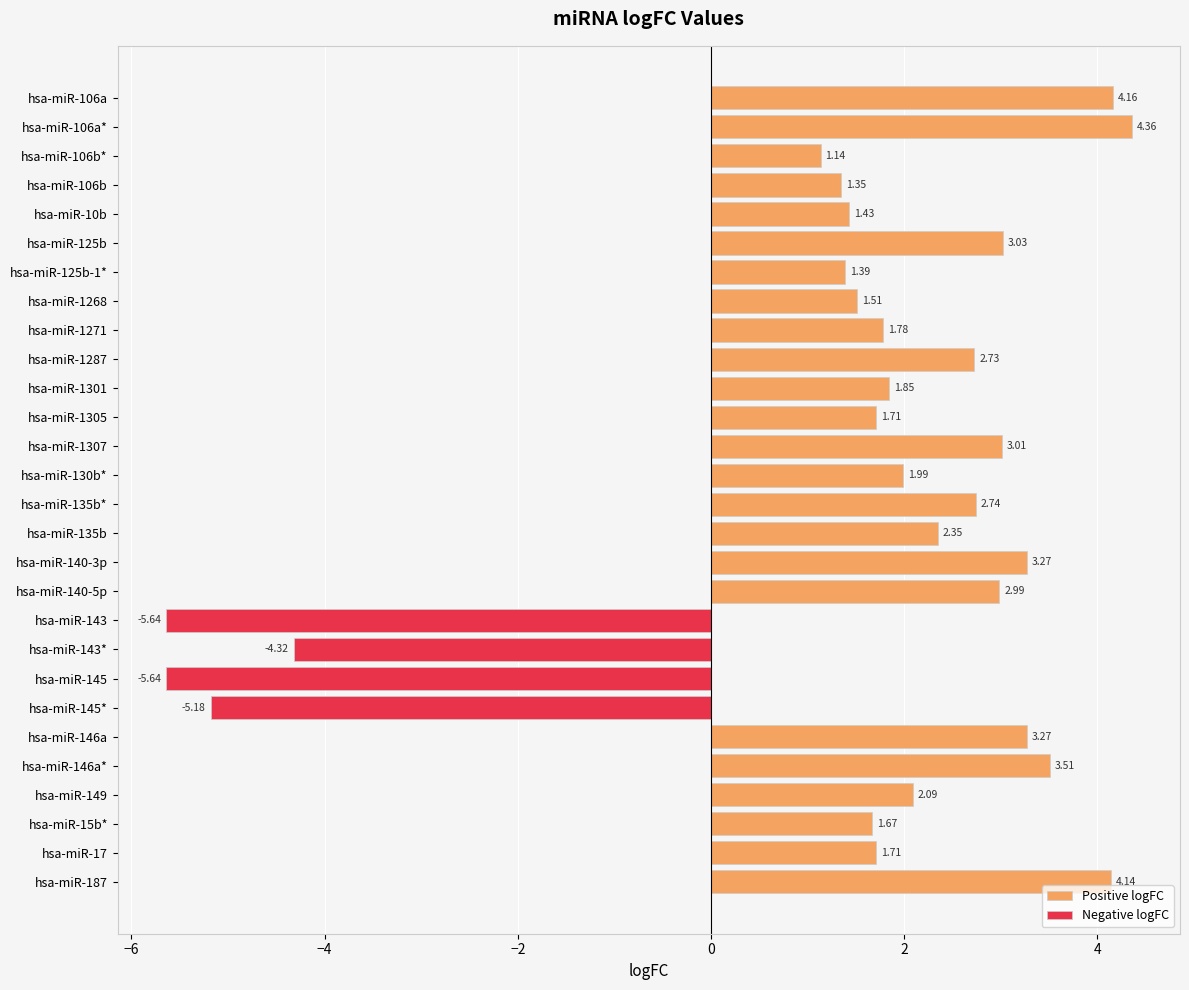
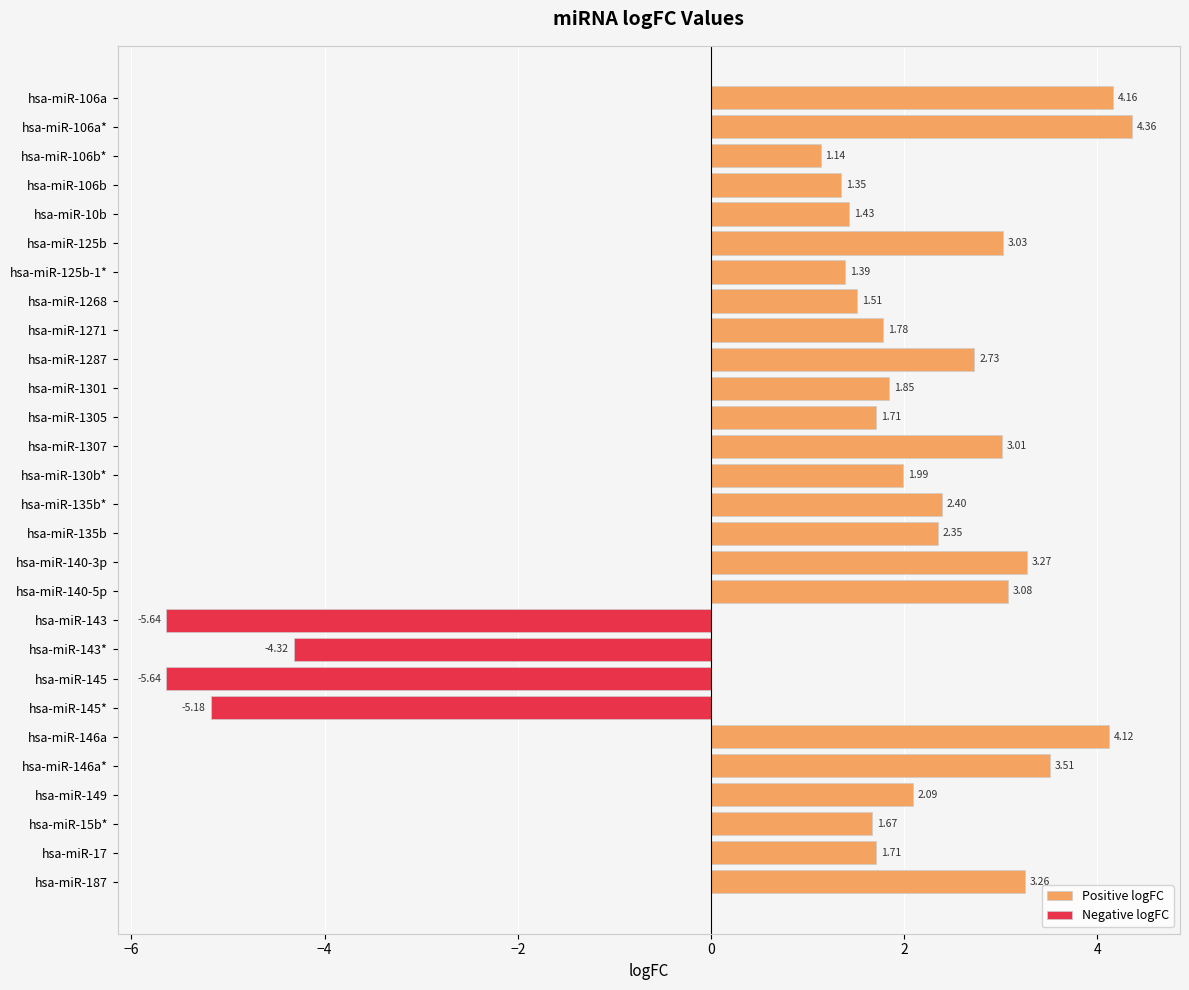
  {
    "Positive logFC": {
      "hsa-miR-106a": 4.16,
      "hsa-miR-106a*": 4.36,
      "hsa-miR-106b*": 1.14,
      "hsa-miR-106b": 1.35,
      "hsa-miR-10b": 1.43,
      "hsa-miR-125b": 3.03,
      "hsa-miR-125b-1*": 1.39,
      "hsa-miR-1268": 1.51,
      "hsa-miR-1271": 1.78,
      "hsa-miR-1287": 2.73,
      "hsa-miR-1301": 1.85,
      "hsa-miR-1305": 1.71,
      "hsa-miR-1307": 3.01,
      "hsa-miR-130b*": 1.99,
-     "hsa-miR-135b*": 2.74,
+     "hsa-miR-135b*": 2.40,
      "hsa-miR-135b": 2.35,
      "hsa-miR-140-3p": 3.27,
-     "hsa-miR-140-5p": 2.99,
-     "hsa-miR-146a": 3.27,
+     "hsa-miR-140-5p": 3.08,
+     "hsa-miR-146a": 4.12,
      "hsa-miR-146a*": 3.51,
      "hsa-miR-149": 2.09,
      "hsa-miR-15b*": 1.67,
      "hsa-miR-17": 1.71,
-     "hsa-miR-187": 4.1
+     "hsa-miR-187": 3.3
    },
    "Negative logFC": {
      "hsa-miR-143": -5.64,
      "hsa-miR-143*": -4.32,
      "hsa-miR-145": -5.64,
      "hsa-miR-145*": -5.18
    }
  }
